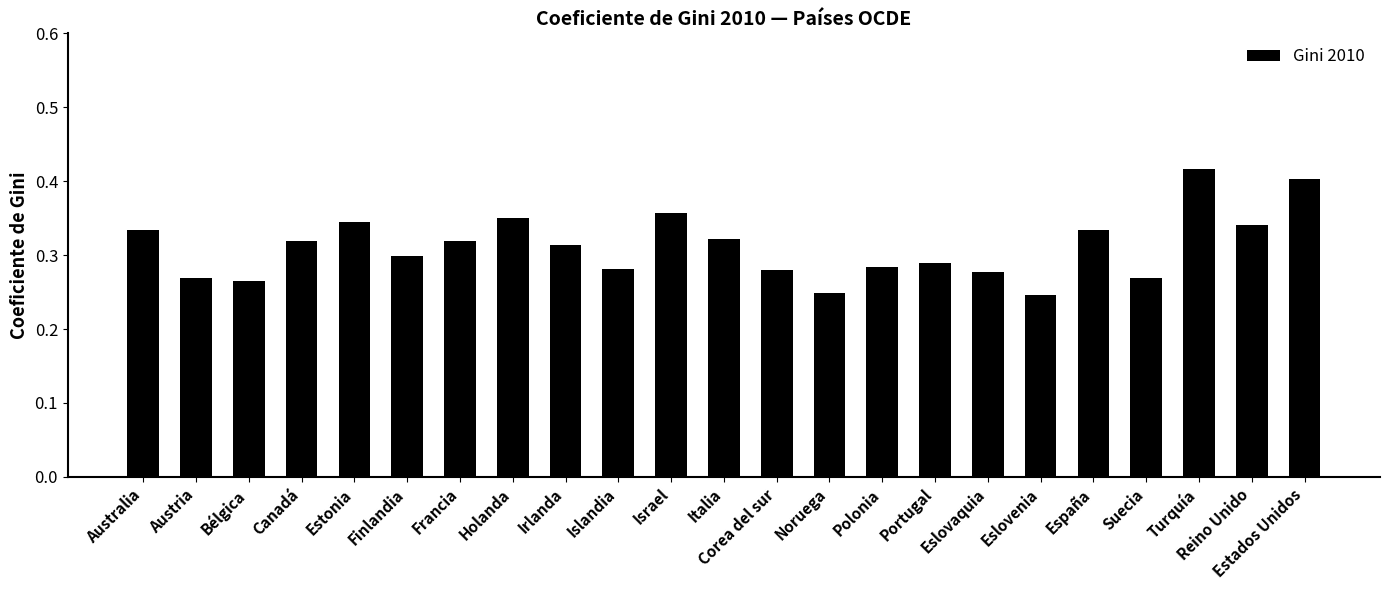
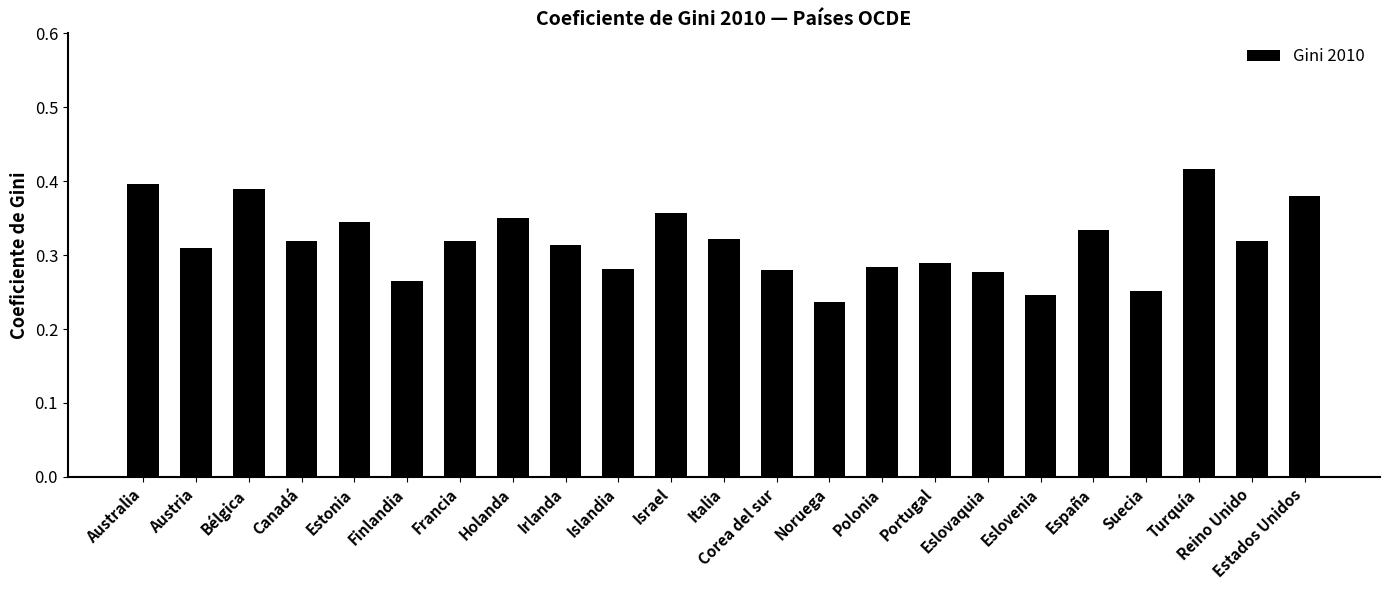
  {
-   "Australia": 0.33,
-   "Austria": 0.27,
-   "Bélgica": 0.26,
+   "Australia": 0.40,
+   "Austria": 0.31,
+   "Bélgica": 0.39,
    "Canadá": 0.32,
    "Estonia": 0.35,
-   "Finlandia": 0.30,
+   "Finlandia": 0.26,
    "Francia": 0.32,
    "Holanda": 0.35,
    "Irlanda": 0.31,
    "Islandia": 0.28,
    "Israel": 0.36,
    "Italia": 0.32,
    "Corea del sur": 0.28,
-   "Noruega": 0.25,
+   "Noruega": 0.24,
    "Polonia": 0.28,
    "Portugal": 0.29,
    "Eslovaquia": 0.28,
    "Eslovenia": 0.25,
    "España": 0.33,
-   "Suecia": 0.27,
+   "Suecia": 0.25,
    "Turquía": 0.42,
-   "Reino Unido": 0.34,
-   "Estados Unidos": 0.40
+   "Reino Unido": 0.32,
+   "Estados Unidos": 0.38
  }
